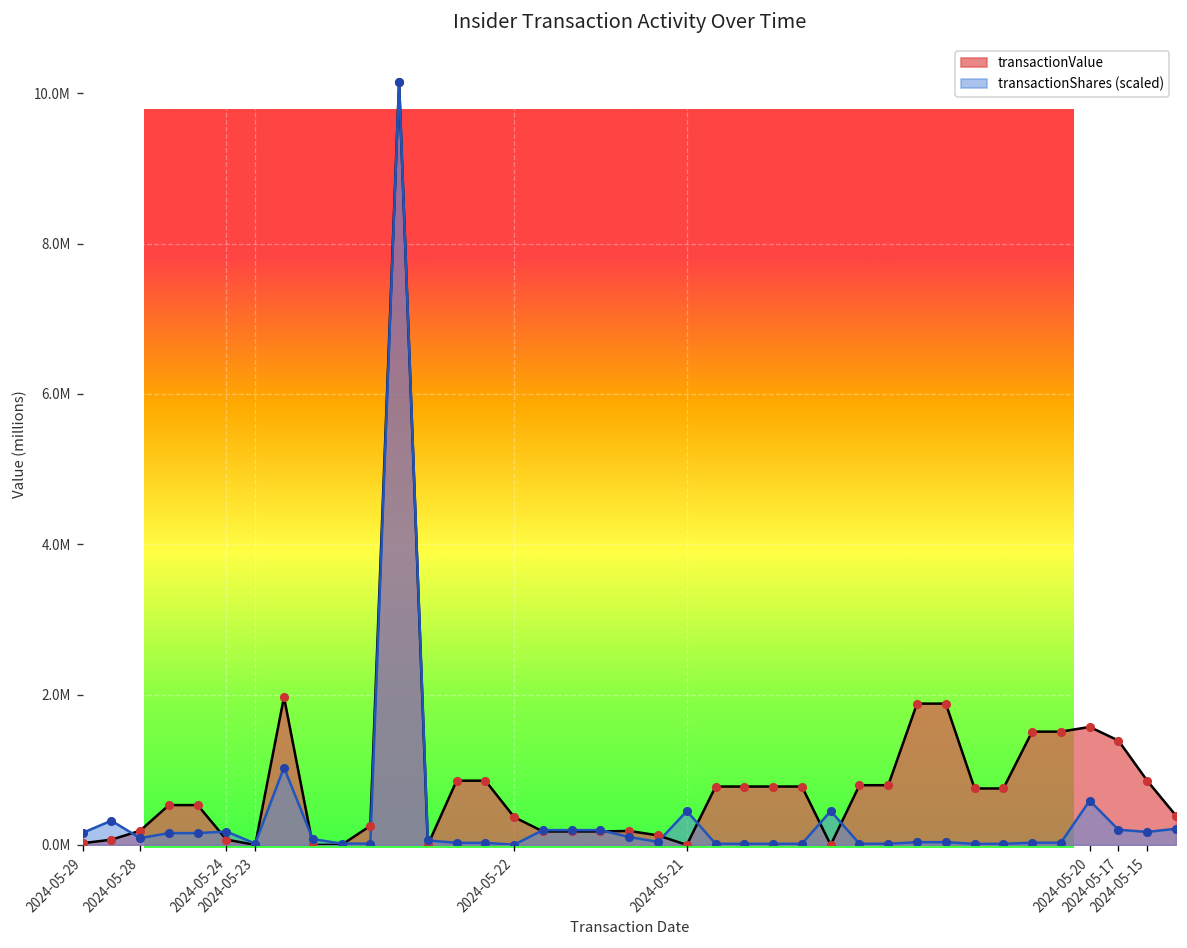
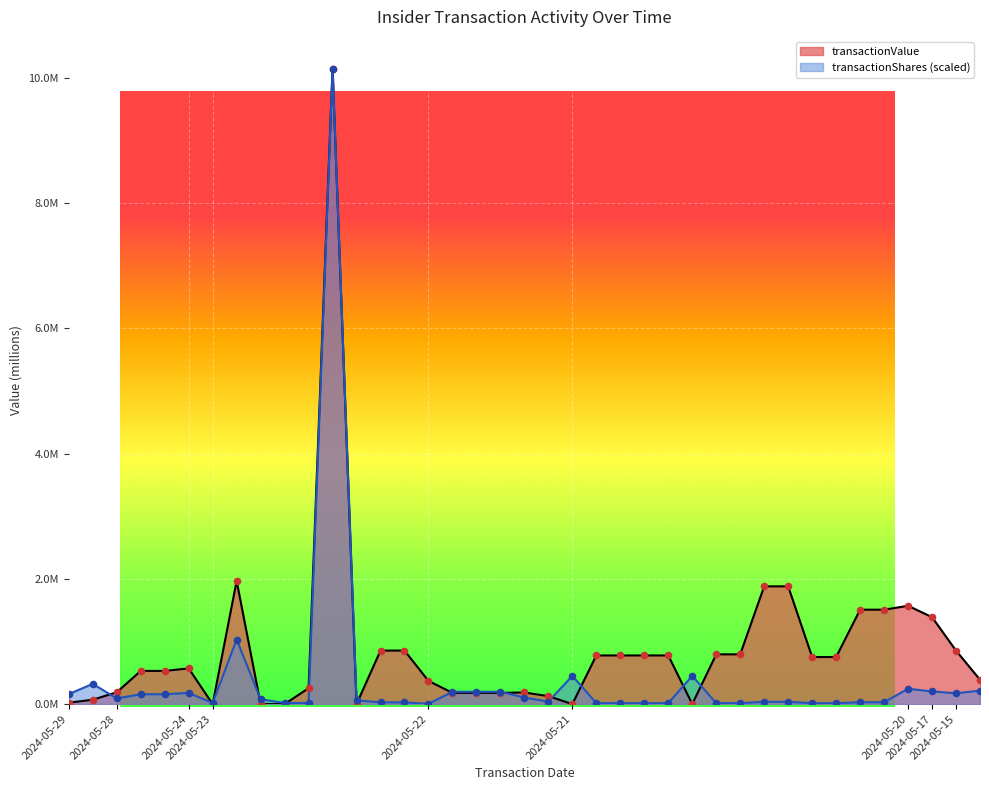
  {
    "Insider Transaction Activity Over Time": {
      "transactionValue": {
-       "2024-05-24": 100000,
+       "2024-05-24": 600000,
        "2024-05-20": 1600000,
        "2024-05-17": 1400000
      },
      "transactionShares (scaled)": {
        "2024-05-24": 200000,
-       "2024-05-20": 600000,
+       "2024-05-20": 200000,
        "2024-05-17": 200000
      }
    }
  }
